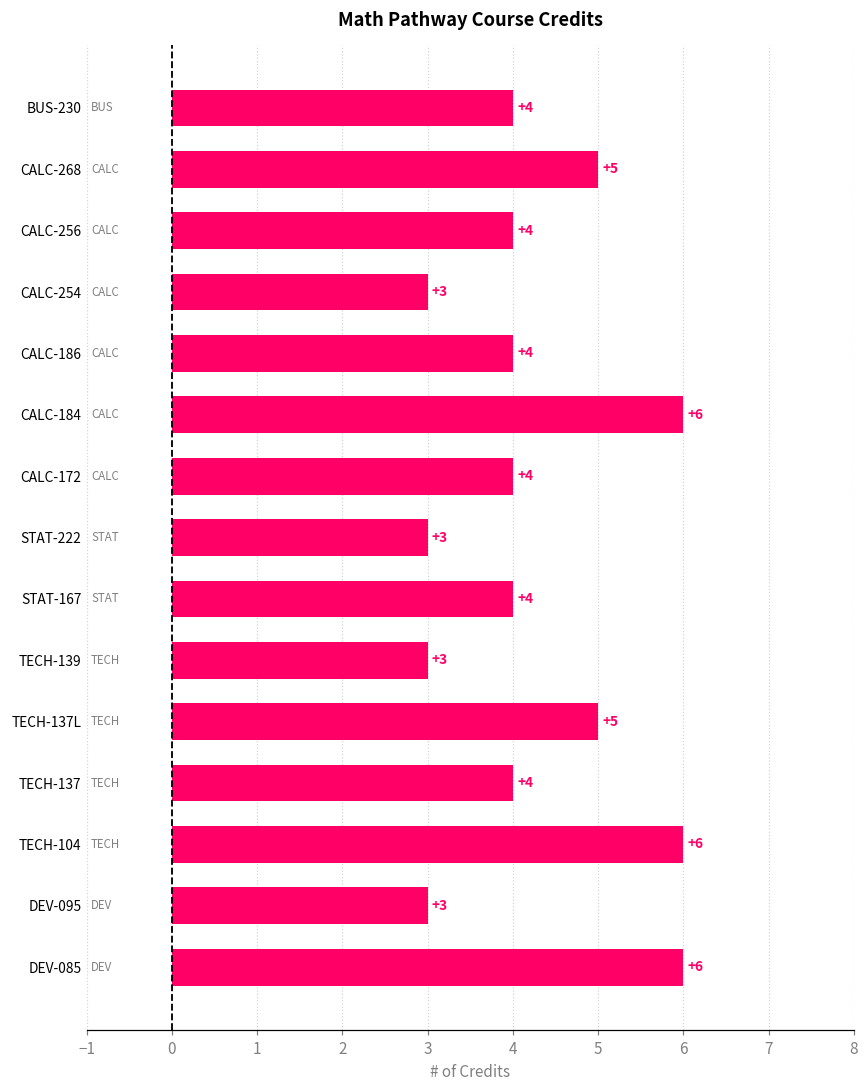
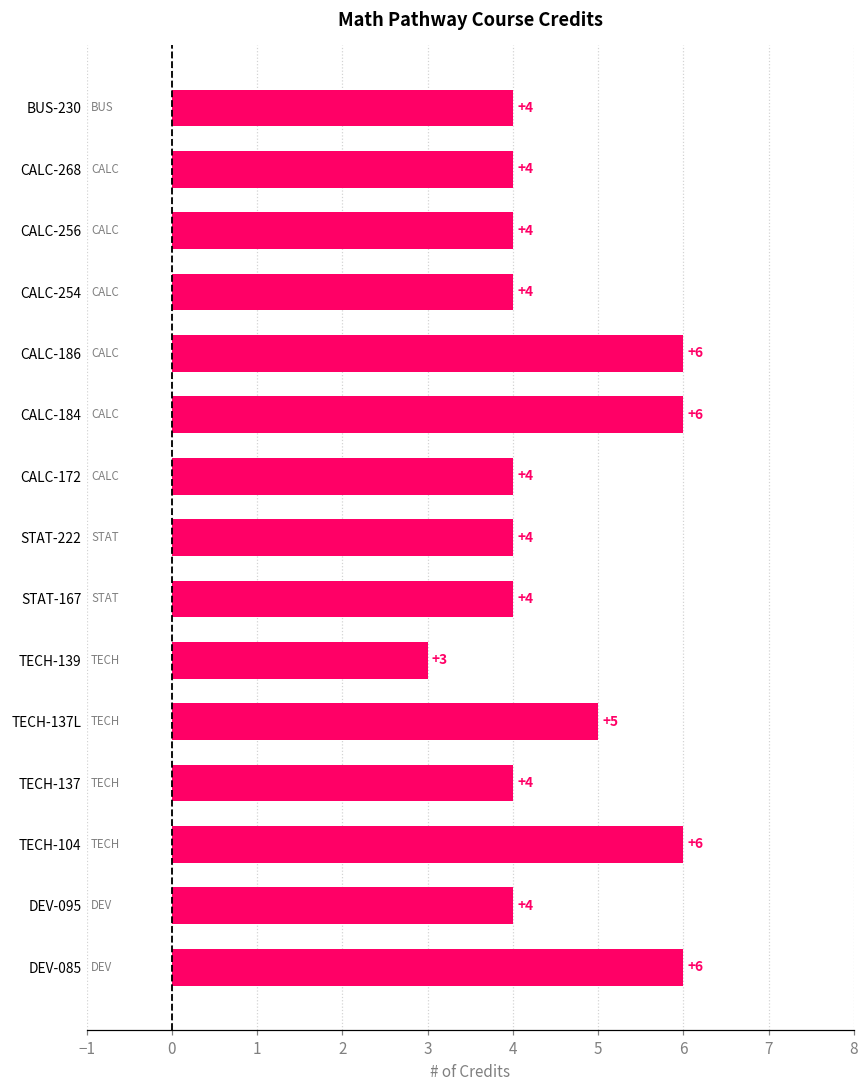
  {
    "BUS-230": "+4",
-   "CALC-268": "+5",
+   "CALC-268": "+4",
    "CALC-256": "+4",
-   "CALC-254": "+3",
-   "CALC-186": "+4",
+   "CALC-254": "+4",
+   "CALC-186": "+6",
    "CALC-184": "+6",
    "CALC-172": "+4",
-   "STAT-222": "+3",
+   "STAT-222": "+4",
    "STAT-167": "+4",
    "TECH-139": "+3",
    "TECH-137L": "+5",
    "TECH-137": "+4",
    "TECH-104": "+6",
-   "DEV-095": "+3",
+   "DEV-095": "+4",
    "DEV-085": "+6"
  }
